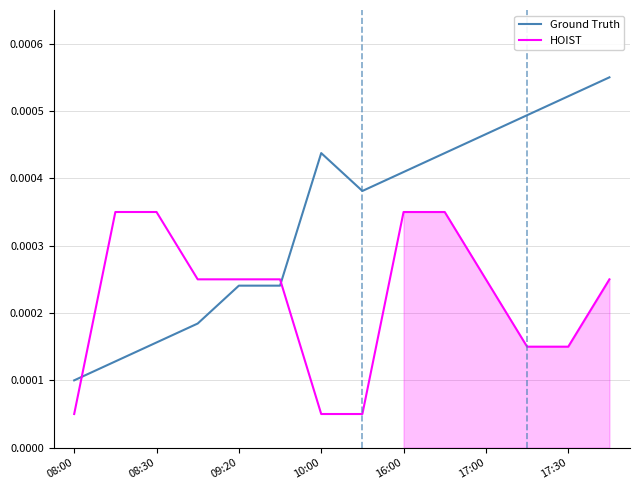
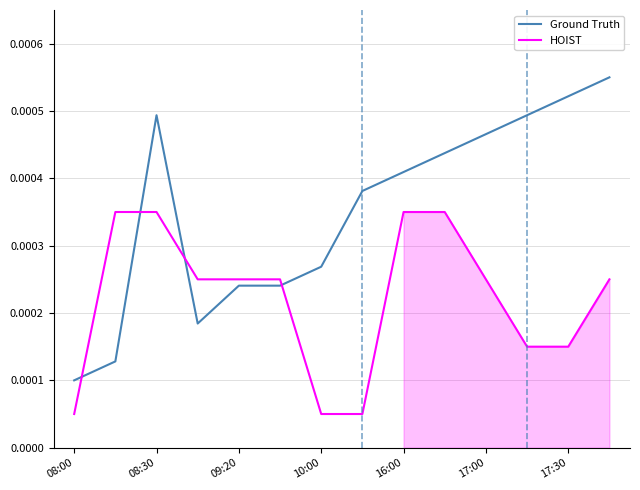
  {
    "Ground Truth": {
-     "08:30": 0.00016,
+     "08:30": 0.00049,
      "09:20": 0.00024,
-     "10:00": 0.00044,
+     "10:00": 0.00027,
      "17:00": 0.00047,
      "17:30": 0.00052
    }
  }
